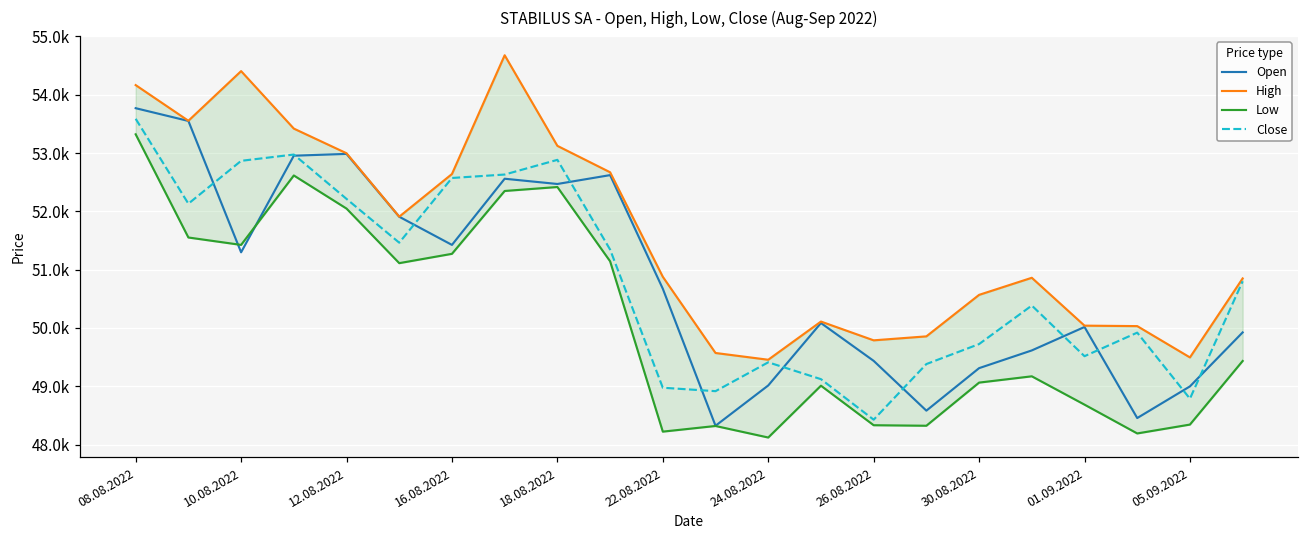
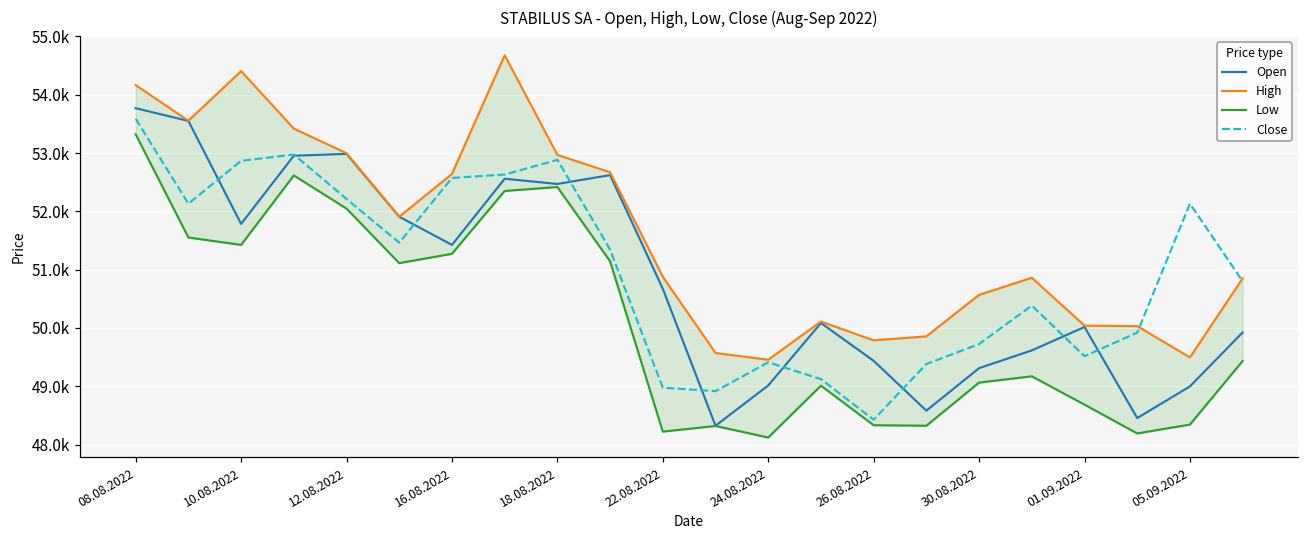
  {
    "Open": {
      "08.08.2022": 53800,
-     "10.08.2022": 51300,
+     "10.08.2022": 51800,
      "16.08.2022": 51400,
      "18.08.2022": 52500,
      "22.08.2022": 50700,
      "24.08.2022": 49000,
      "26.08.2022": 49400,
      "30.08.2022": 49300,
      "05.09.2022": 49000
    },
    "High": {
      "08.08.2022": 54200,
      "10.08.2022": 54400,
      "16.08.2022": 52600,
-     "18.08.2022": 53100,
+     "18.08.2022": 53000,
      "22.08.2022": 50900,
      "26.08.2022": 49800,
      "30.08.2022": 50600,
      "05.09.2022": 49500
    },
    "Low": {
      "08.08.2022": 53300,
      "10.08.2022": 51400,
      "12.08.2022": 52000,
      "16.08.2022": 51300,
      "18.08.2022": 52400,
      "22.08.2022": 48200,
      "24.08.2022": 48100,
      "26.08.2022": 48300,
      "30.08.2022": 49100,
      "01.09.2022": 48700,
      "05.09.2022": 48300
    },
    "Close": {
      "08.08.2022": 53600,
      "10.08.2022": 52900,
      "12.08.2022": 52200,
      "16.08.2022": 52600,
      "18.08.2022": 52900,
      "22.08.2022": 49000,
      "26.08.2022": 48400,
      "30.08.2022": 49700,
      "01.09.2022": 49500,
-     "05.09.2022": 48800
+     "05.09.2022": 52100
    }
  }
